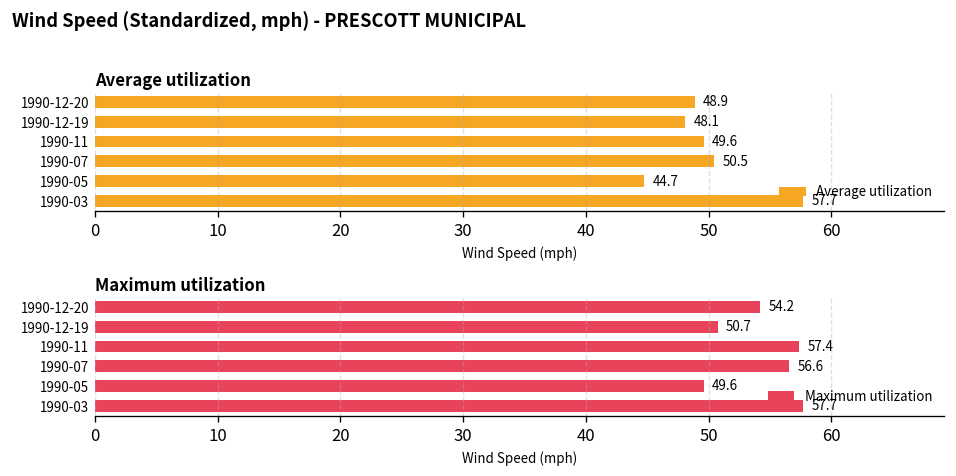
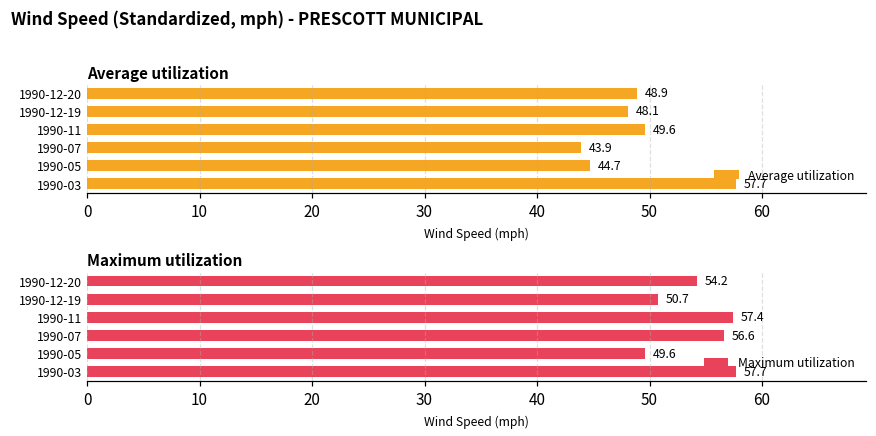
  {
    "Average utilization": {
      "1990-12-20": 48.9,
      "1990-12-19": 48.1,
      "1990-11": 49.6,
-     "1990-07": 50.5,
+     "1990-07": 43.9,
      "1990-05": 44.7,
      "1990-03": 57.7
    },
    "Maximum utilization": {
      "1990-12-20": 54.2,
      "1990-12-19": 50.7,
      "1990-11": 57.4,
      "1990-07": 56.6,
      "1990-05": 49.6,
      "1990-03": 57.7
    }
  }
